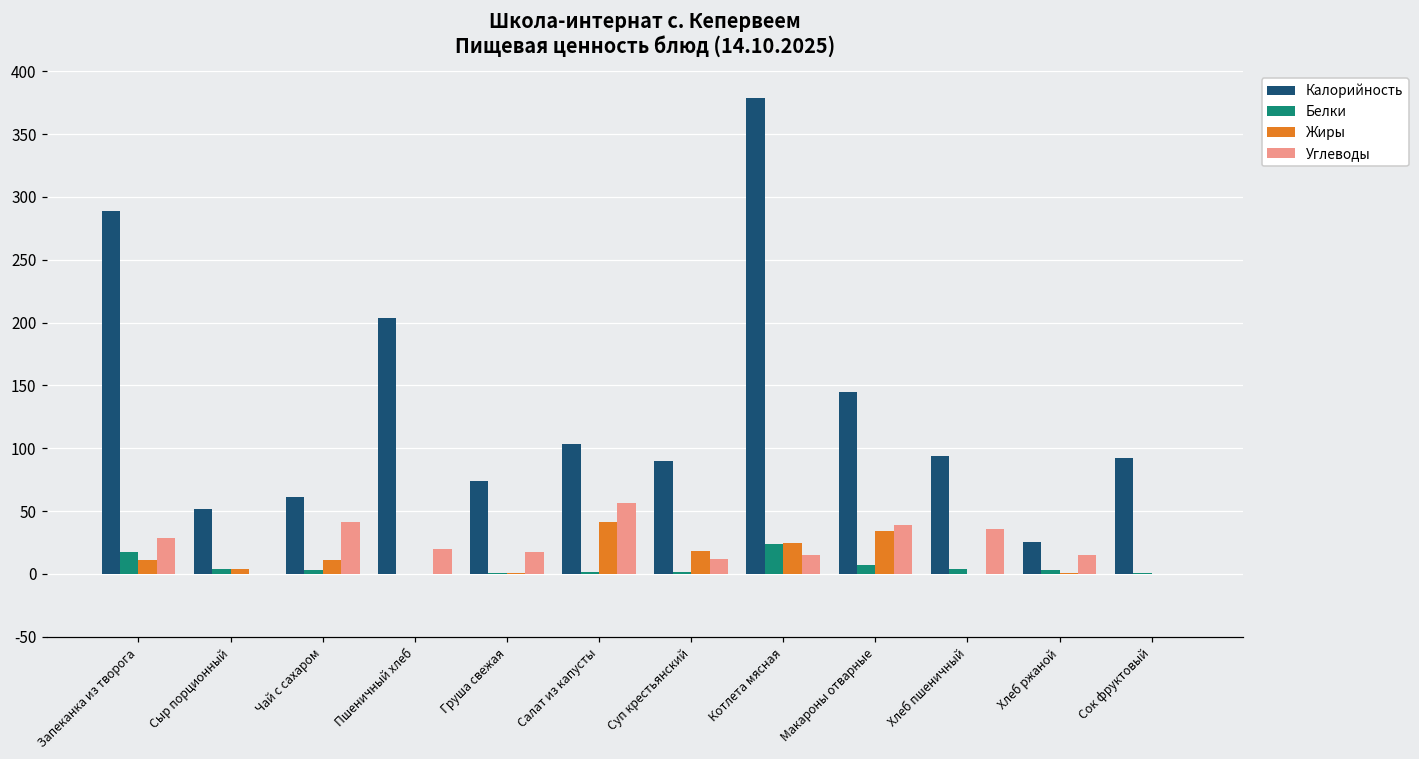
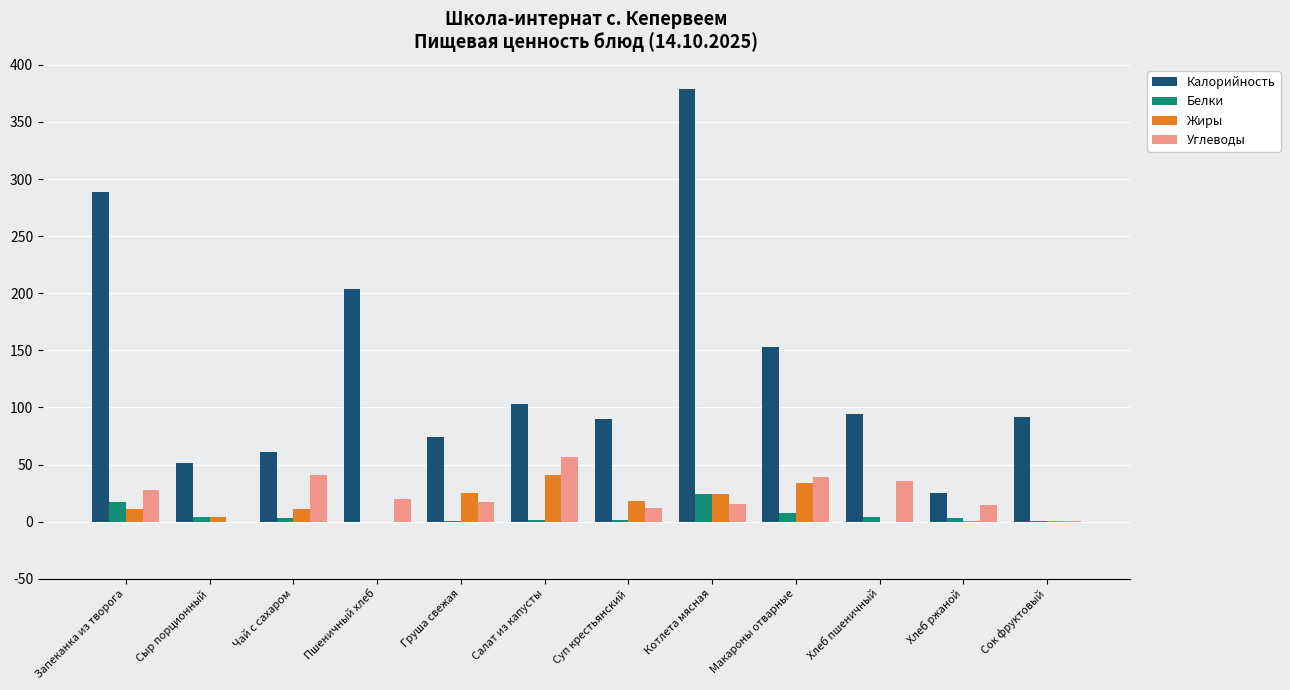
  {
    "Калорийность": {
      "Запеканка из творога": 289,
      "Сыр порционный": 51,
      "Чай с сахаром": 61,
      "Пшеничный хлеб": 204,
      "Груша свежая": 74,
      "Салат из капусты": 103,
      "Суп крестьянский": 90,
      "Котлета мясная": 379,
-     "Макароны отварные": 145,
+     "Макароны отварные": 153,
      "Хлеб пшеничный": 94,
      "Хлеб ржаной": 25,
      "Сок фруктовый": 92
    },
    "Белки": {
      "Запеканка из творога": 17,
      "Сыр порционный": 4,
      "Чай с сахаром": 3,
      "Пшеничный хлеб": 0,
      "Котлета мясная": 24,
      "Макароны отварные": 7,
      "Хлеб пшеничный": 4,
      "Хлеб ржаной": 3
    },
    "Жиры": {
      "Запеканка из творога": 11,
      "Сыр порционный": 4,
      "Чай с сахаром": 11,
      "Пшеничный хлеб": 0,
-     "Груша свежая": 1,
+     "Груша свежая": 26,
      "Салат из капусты": 41,
      "Суп крестьянский": 18,
      "Котлета мясная": 25,
      "Макароны отварные": 34,
      "Хлеб пшеничный": 0
    },
    "Углеводы": {
      "Запеканка из творога": 28,
      "Сыр порционный": 0,
      "Чай с сахаром": 41,
      "Пшеничный хлеб": 20,
      "Груша свежая": 17,
      "Салат из капусты": 56,
      "Суп крестьянский": 12,
      "Котлета мясная": 15,
      "Макароны отварные": 39,
      "Хлеб пшеничный": 36,
      "Хлеб ржаной": 15
    }
  }
